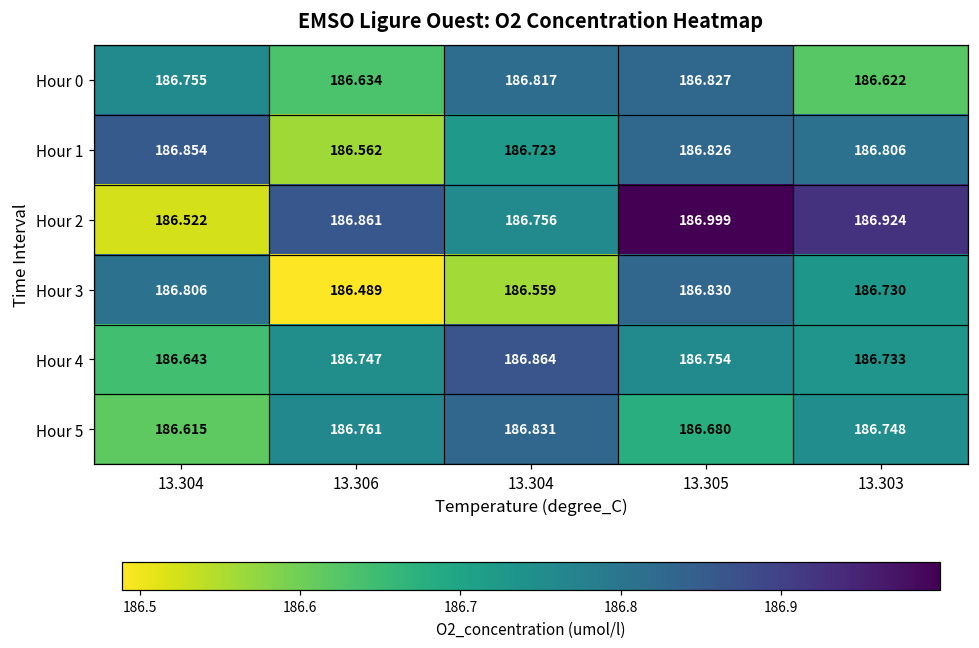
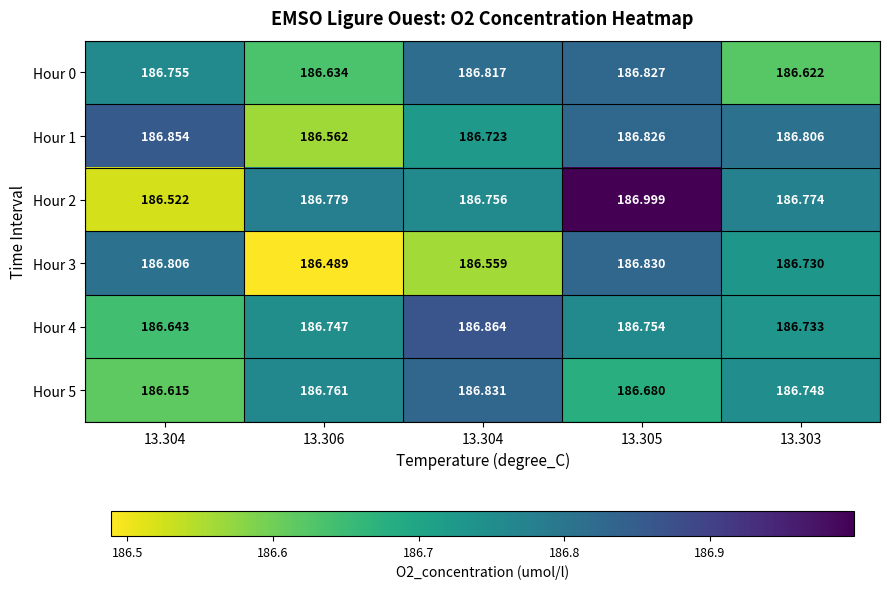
  {
    "Hour 0": {
      "13.306": 186.634,
      "13.305": 186.827,
      "13.303": 186.622
    },
    "Hour 1": {
      "13.306": 186.562,
      "13.305": 186.826,
      "13.303": 186.806
    },
    "Hour 2": {
-     "13.306": 186.861,
+     "13.306": 186.779,
      "13.305": 186.999,
-     "13.303": 186.924
+     "13.303": 186.774
    },
    "Hour 3": {
      "13.306": 186.489,
      "13.305": 186.830,
      "13.303": 186.730
    },
    "Hour 4": {
      "13.306": 186.747,
      "13.305": 186.754,
      "13.303": 186.733
    },
    "Hour 5": {
      "13.306": 186.761,
      "13.305": 186.680,
      "13.303": 186.748
    }
  }
